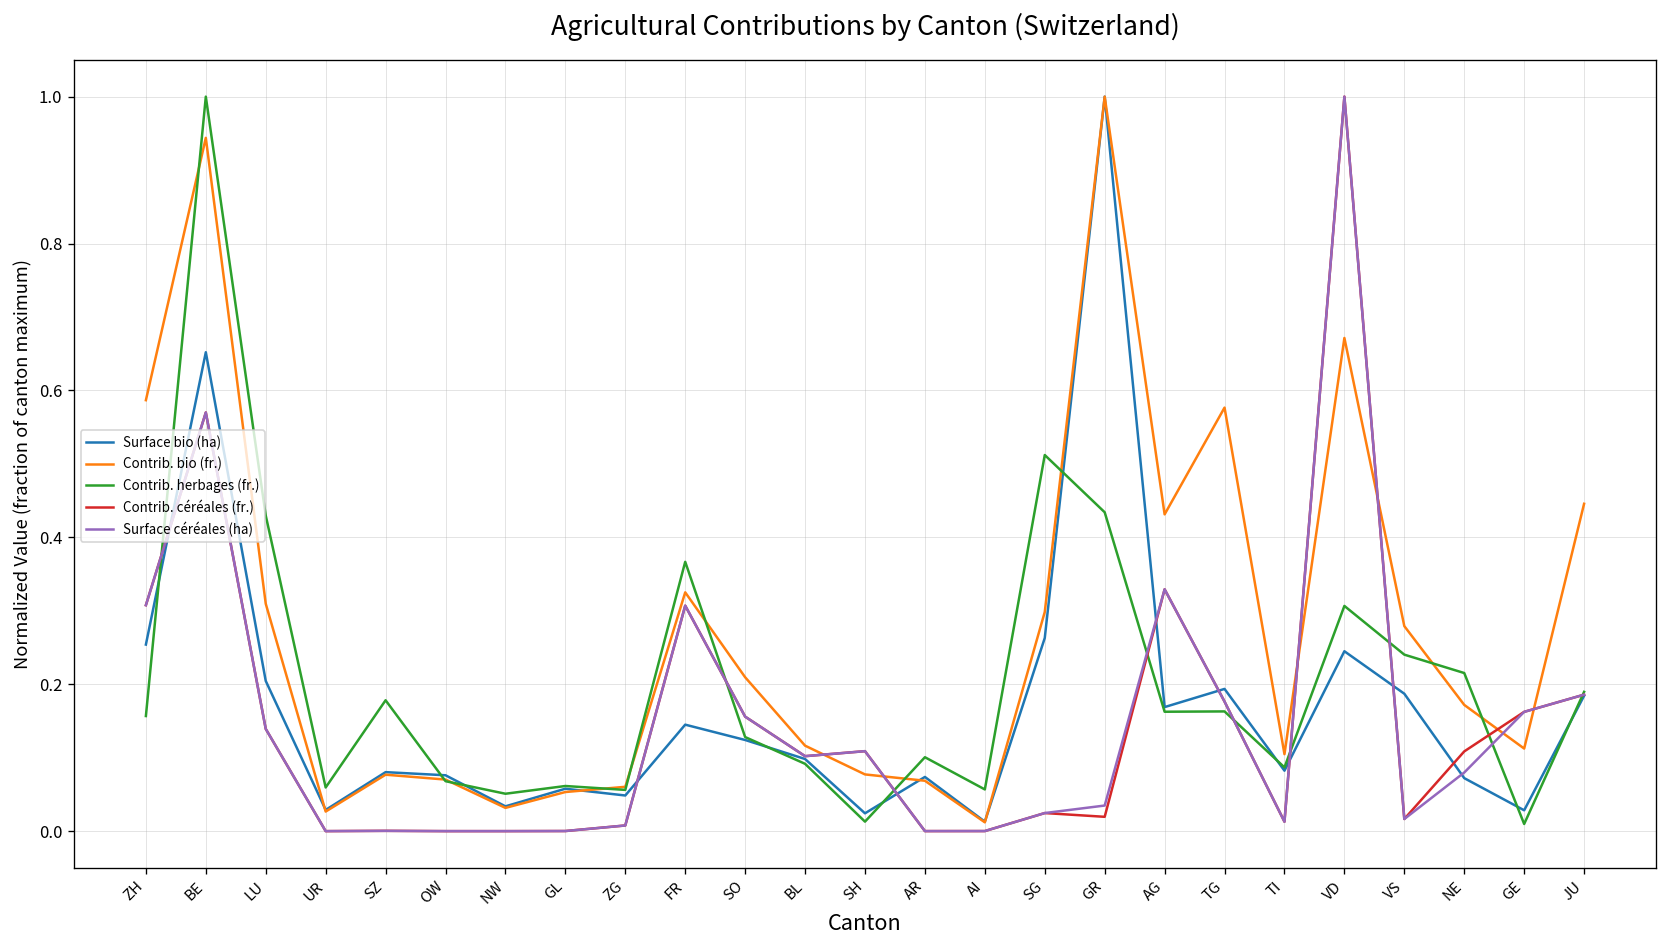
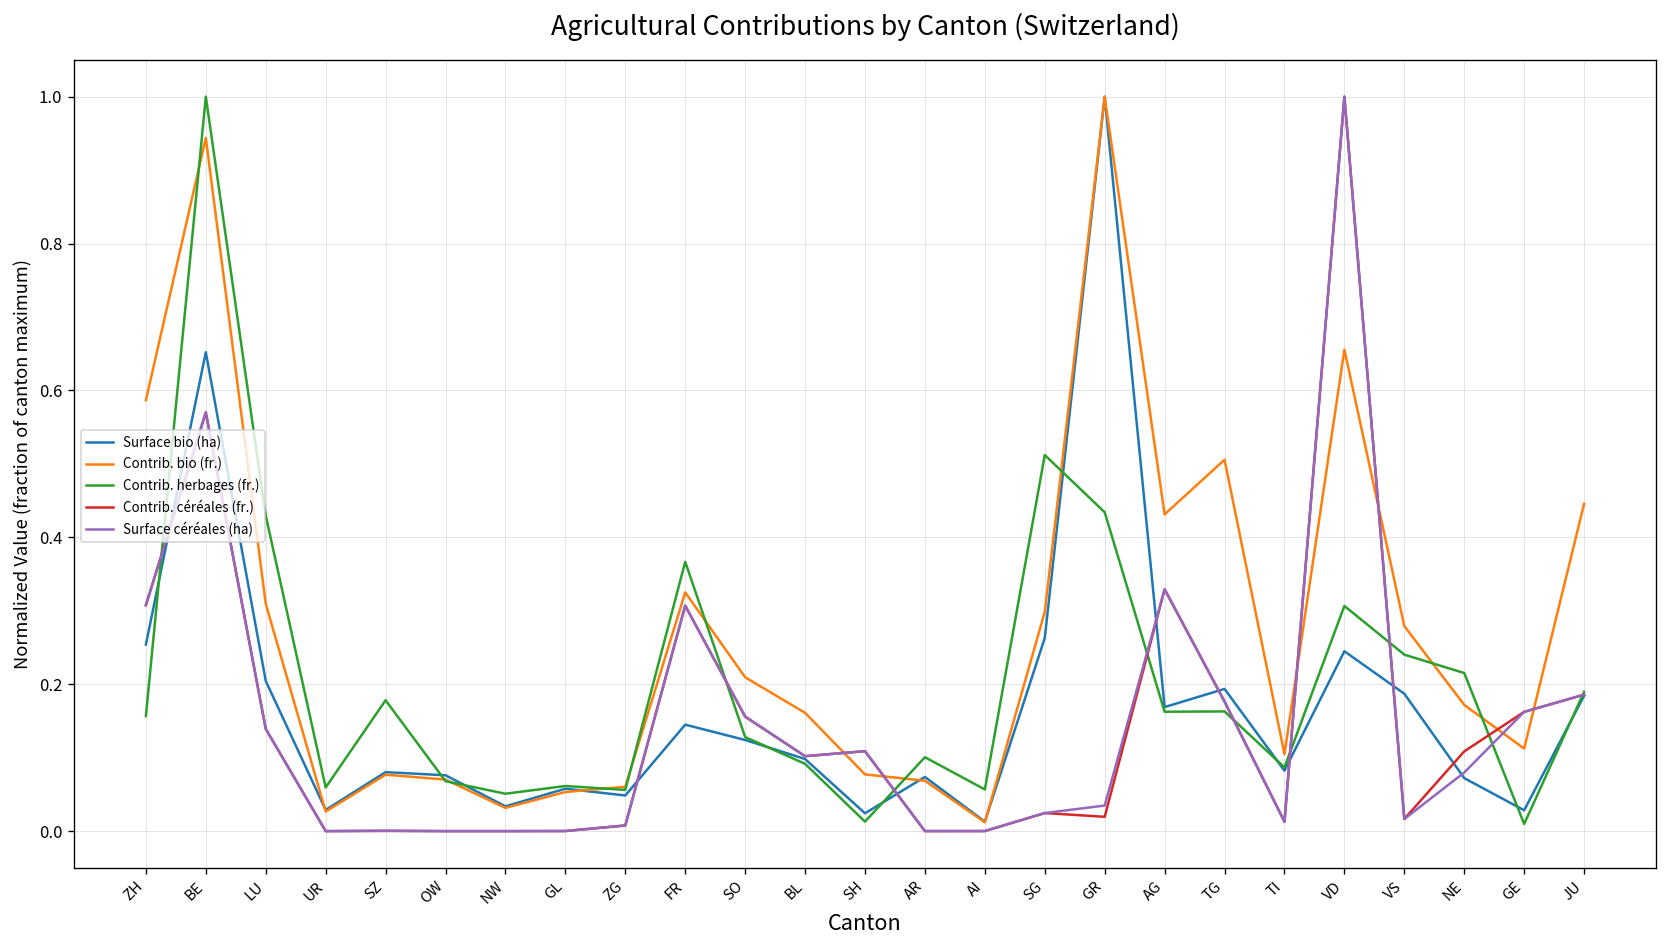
  {
    "Surface bio (ha)": {
      "ZH": 0.25,
      "BE": 0.65,
      "LU": 0.20,
      "OW": 0.08,
      "ZG": 0.05,
      "FR": 0.14,
      "SH": 0.02,
      "AR": 0.07,
      "SG": 0.26,
      "AG": 0.17,
      "TG": 0.19,
      "TI": 0.08,
      "VD": 0.24,
      "VS": 0.19,
      "NE": 0.07,
      "GE": 0.03
    },
    "Contrib. bio (fr.)": {
      "ZH": 0.59,
      "BE": 0.94,
      "LU": 0.31,
      "GL": 0.05,
      "FR": 0.33,
      "SO": 0.21,
-     "BL": 0.12,
+     "BL": 0.16,
      "SH": 0.08,
      "AR": 0.07,
      "SG": 0.30,
      "AG": 0.43,
-     "TG": 0.58,
+     "TG": 0.51,
      "TI": 0.10,
-     "VD": 0.67,
+     "VD": 0.66,
      "VS": 0.28,
      "NE": 0.17,
      "GE": 0.11,
      "JU": 0.45
    },
    "Contrib. herbages (fr.)": {
      "ZH": 0.16,
      "BE": 1.00,
      "LU": 0.43,
      "UR": 0.06,
      "SZ": 0.18,
      "NW": 0.05,
      "FR": 0.37,
      "BL": 0.09,
      "SH": 0.01,
      "AR": 0.10,
      "AI": 0.06,
      "SG": 0.51,
      "GR": 0.43,
      "AG": 0.16,
      "TG": 0.16,
      "TI": 0.09,
      "VD": 0.31,
      "VS": 0.24,
      "NE": 0.22,
      "GE": 0.01
    },
    "Contrib. céréales (fr.)": {
      "GR": 0.02,
      "NE": 0.11
    },
    "Surface céréales (ha)": {
      "GR": 0.03,
      "NE": 0.08
    }
  }
